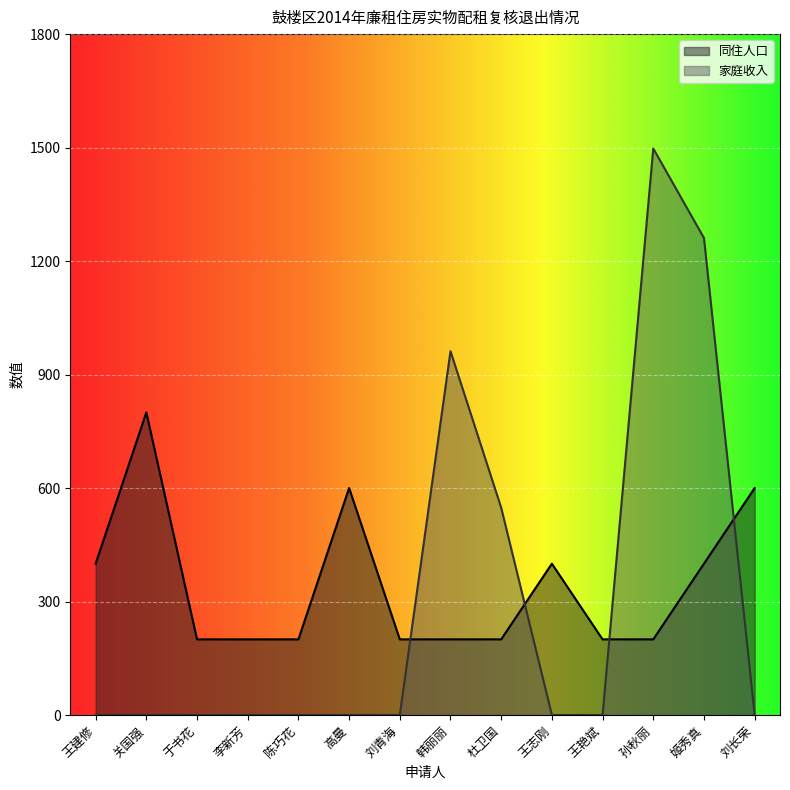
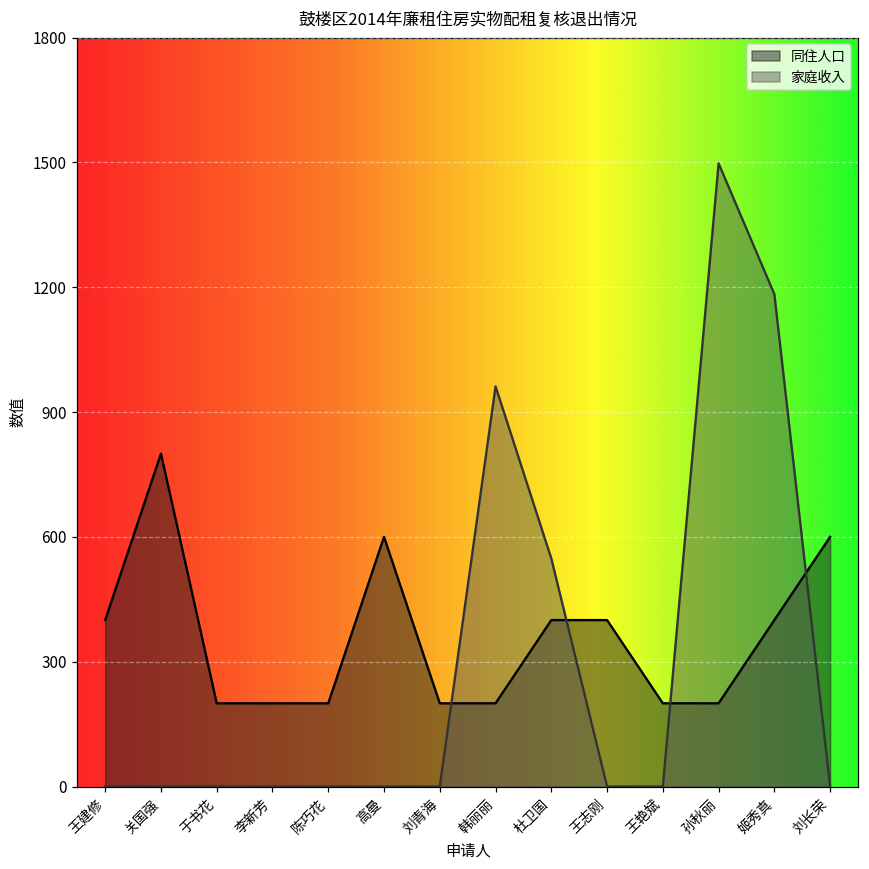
  {
    "同住人口": {
      "王建修": 400,
      "关国强": 800,
      "于书花": 200,
      "李新芳": 200,
      "陈巧花": 200,
      "高曼": 600,
      "刘青海": 200,
      "韩丽丽": 200,
-     "杜卫国": 200,
+     "杜卫国": 400,
      "王志刚": 400,
      "王艳斌": 200,
      "孙秋丽": 200,
      "姬秀真": 400,
      "刘长荣": 600
    },
    "家庭收入": {
      "王建修": 0,
      "关国强": 0,
      "于书花": 0,
      "李新芳": 0,
      "陈巧花": 0,
      "高曼": 0,
      "刘青海": 0,
      "韩丽丽": 960,
      "杜卫国": 550,
      "王志刚": 0,
      "王艳斌": 0,
      "孙秋丽": 1500,
-     "姬秀真": 1260,
+     "姬秀真": 1180,
      "刘长荣": 0
    }
  }
